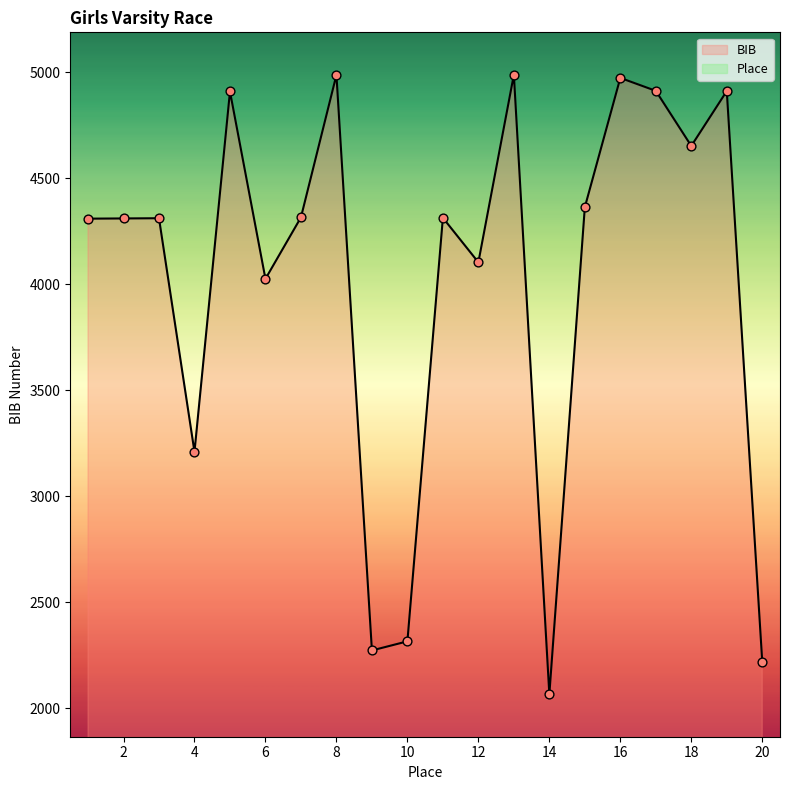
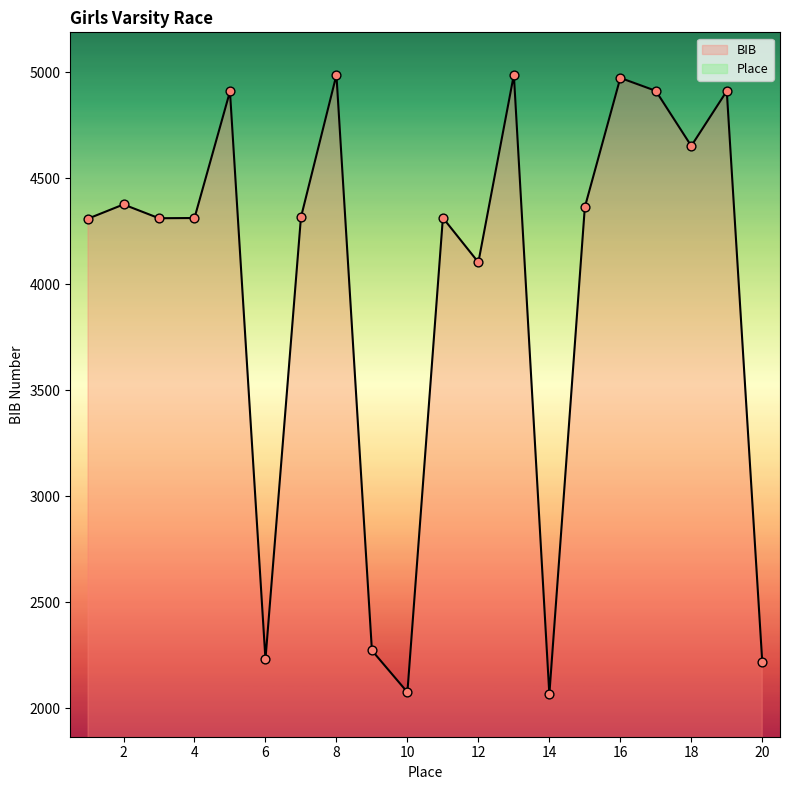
  {
    "BIB": {
-     "2": 4310,
-     "4": 3210,
-     "6": 4030,
+     "2": 4380,
+     "4": 4310,
+     "6": 2230,
      "8": 4990,
-     "10": 2320,
+     "10": 2080,
      "12": 4100,
      "14": 2070,
      "16": 4970,
      "18": 4650,
      "20": 2220
    }
  }
